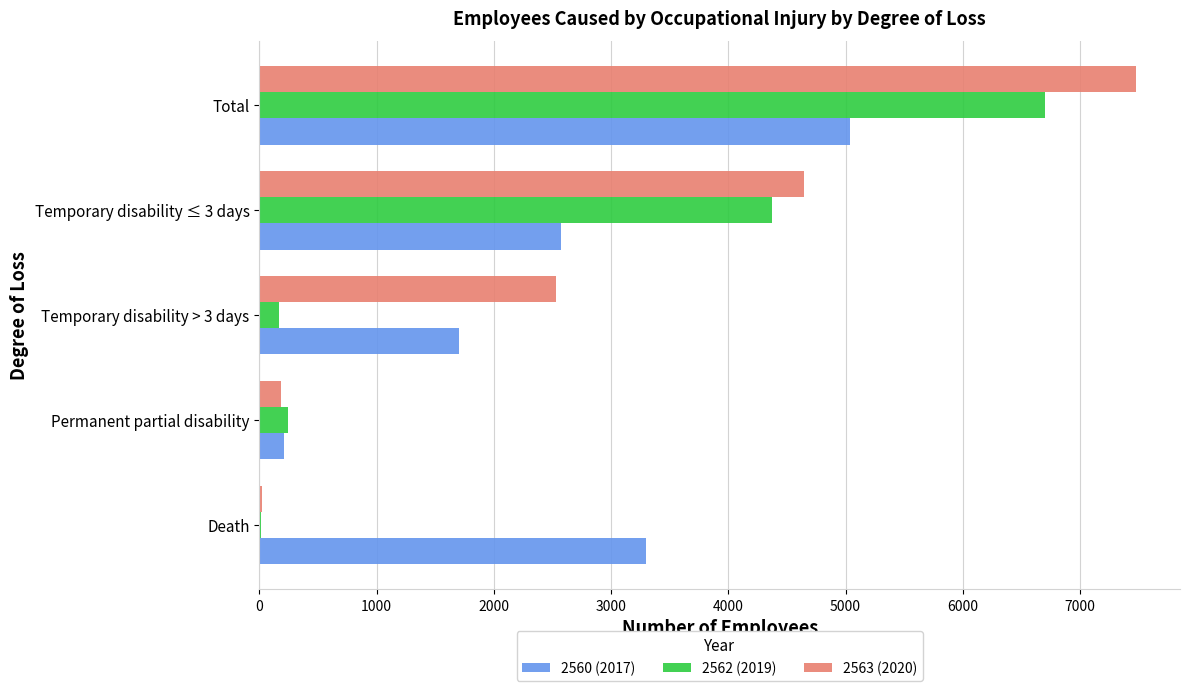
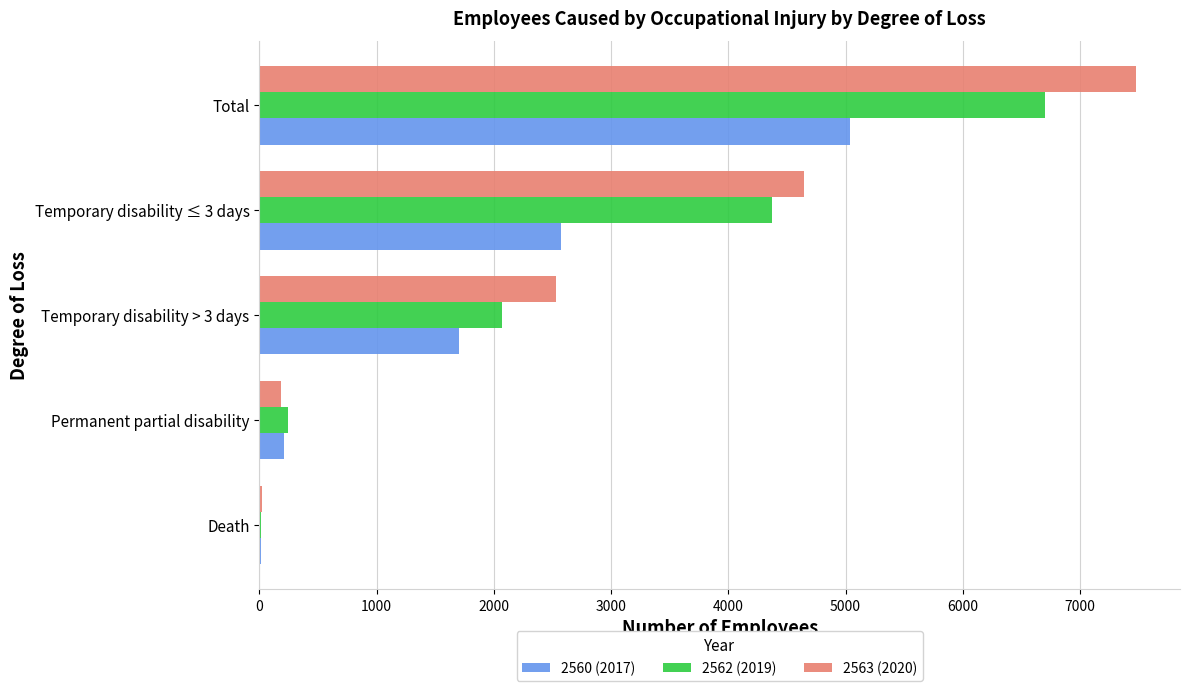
  {
    "2560 (2017)": {
      "Total": 5040,
      "Temporary disability ≤ 3 days": 2570,
      "Temporary disability > 3 days": 1710,
      "Permanent partial disability": 210,
-     "Death": 3300
+     "Death": 20
    },
    "2562 (2019)": {
      "Total": 6700,
      "Temporary disability ≤ 3 days": 4370,
-     "Temporary disability > 3 days": 170,
+     "Temporary disability > 3 days": 2070,
      "Permanent partial disability": 250
    },
    "2563 (2020)": {
      "Total": 7480,
      "Temporary disability ≤ 3 days": 4650,
      "Temporary disability > 3 days": 2530,
      "Permanent partial disability": 190
    }
  }
